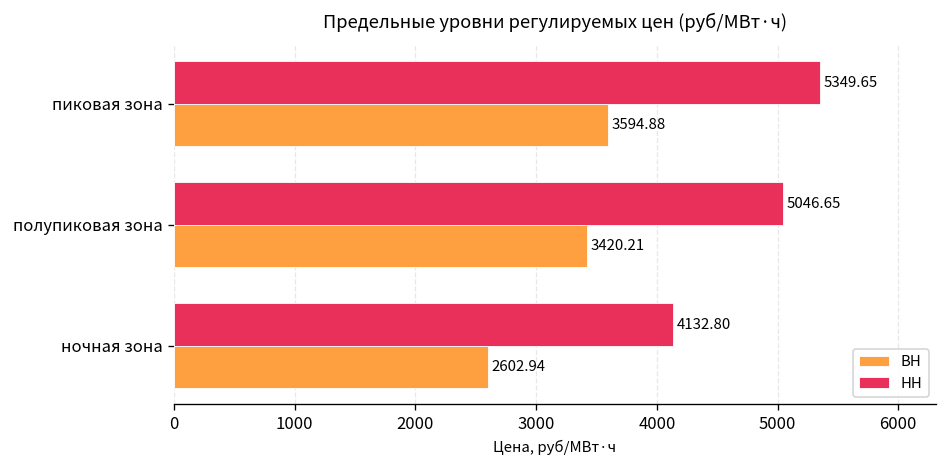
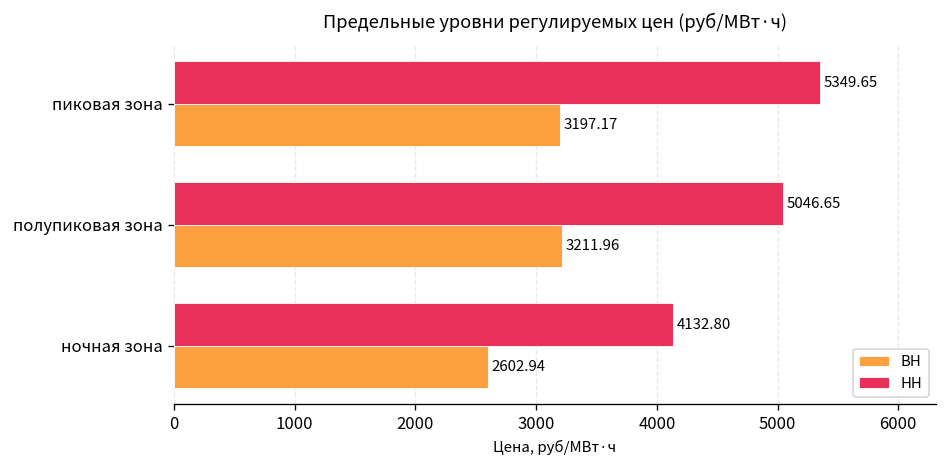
  {
    "ВН": {
-     "пиковая зона": 3594.88,
-     "полупиковая зона": 3420.21,
+     "пиковая зона": 3197.17,
+     "полупиковая зона": 3211.96,
      "ночная зона": 2602.94
    },
    "НН": {
      "пиковая зона": 5349.65,
      "полупиковая зона": 5046.65,
      "ночная зона": 4132.80
    }
  }
